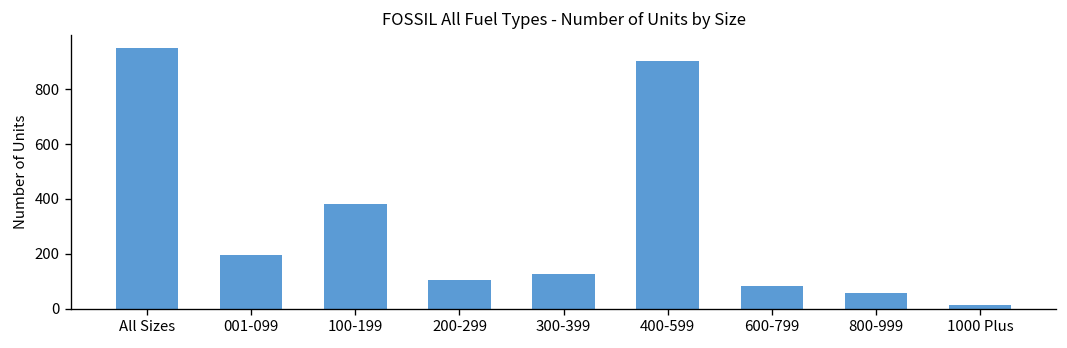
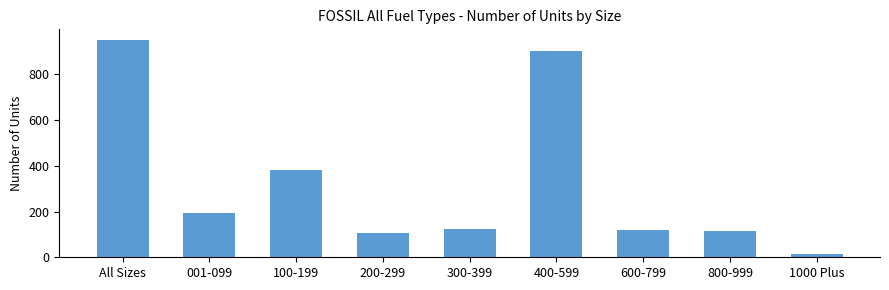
  {
    "All Sizes": 950,
    "001-099": 190,
    "100-199": 380,
    "200-299": 100,
    "300-399": 130,
    "400-599": 900,
-   "600-799": 80,
-   "800-999": 60,
+   "600-799": 120,
+   "800-999": 120,
    "1000 Plus": 10
  }
